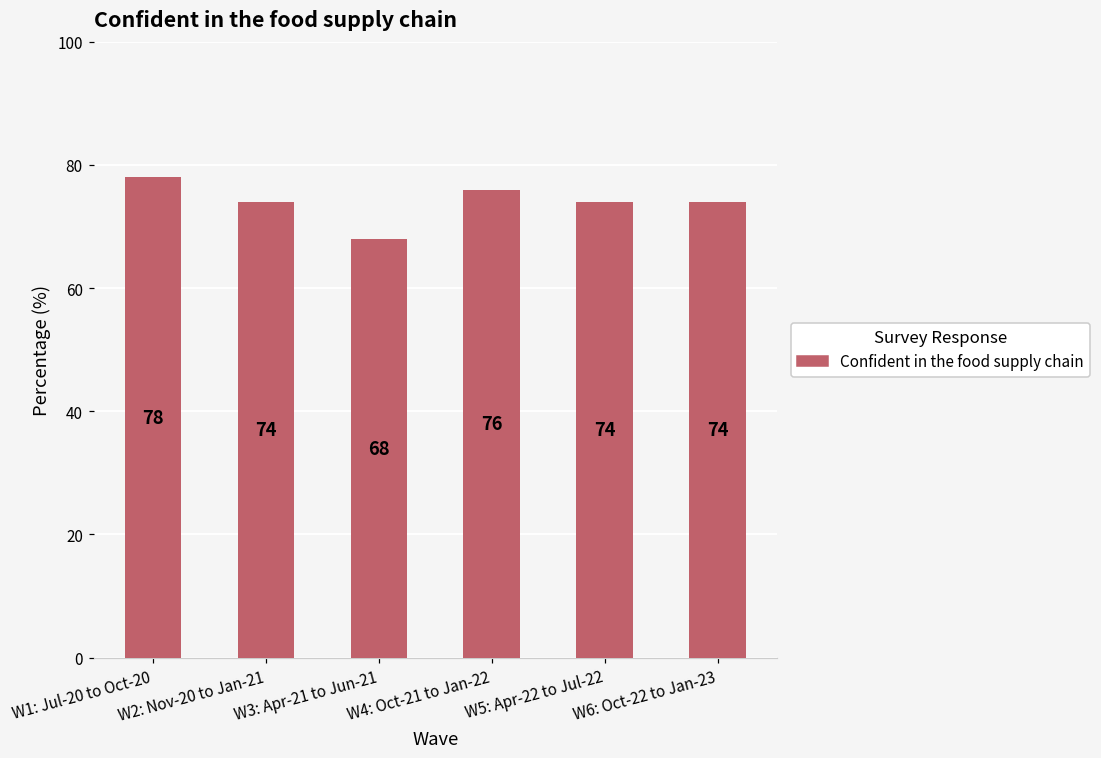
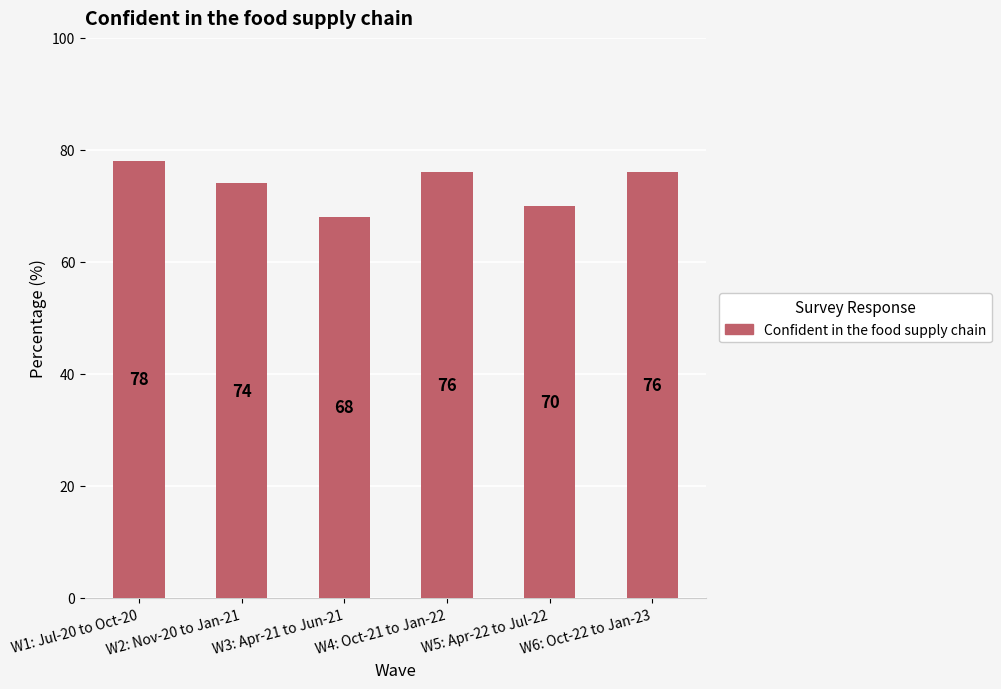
  {
    "W1: Jul-20 to Oct-20": 78,
    "W2: Nov-20 to Jan-21": 74,
    "W3: Apr-21 to Jun-21": 68,
    "W4: Oct-21 to Jan-22": 76,
-   "W5: Apr-22 to Jul-22": 74,
-   "W6: Oct-22 to Jan-23": 74
+   "W5: Apr-22 to Jul-22": 70,
+   "W6: Oct-22 to Jan-23": 76
  }
